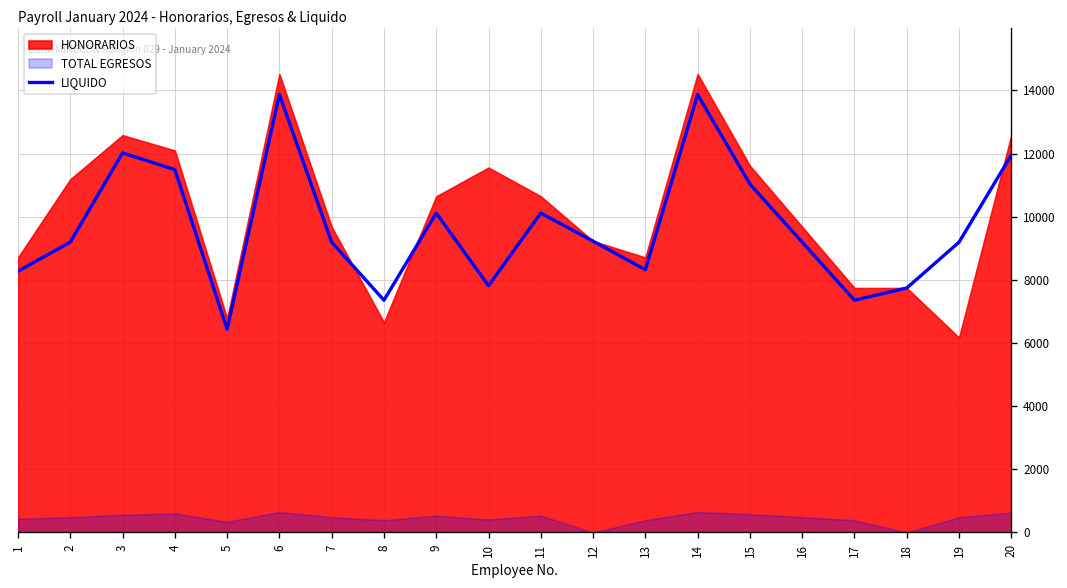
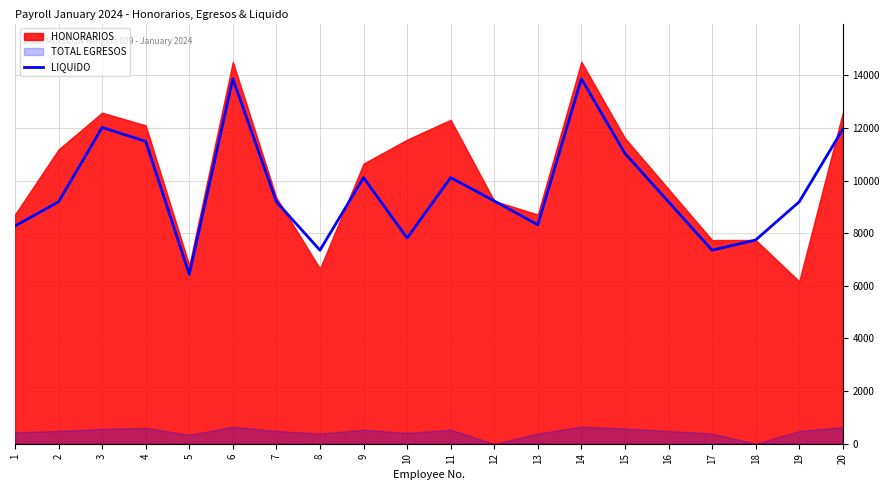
  {
    "HONORARIOS": {
      "1": 8700,
      "2": 11200,
      "3": 12600,
      "4": 12100,
      "5": 6800,
      "6": 14500,
-     "7": 9700,
+     "7": 9400,
      "8": 6700,
      "9": 10600,
      "10": 11600,
-     "11": 10600,
+     "11": 12300,
      "13": 8700,
      "14": 14500,
      "15": 11600,
      "16": 9700,
      "17": 7700,
      "19": 6200,
      "20": 12600
    }
  }
